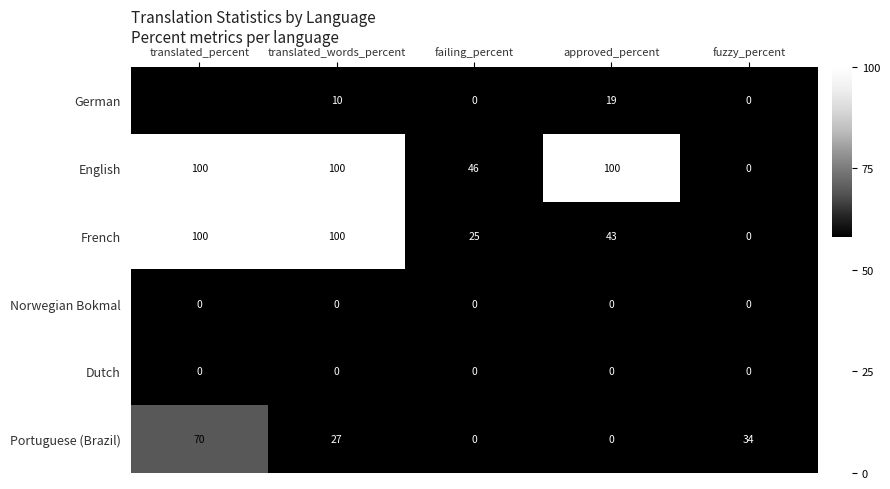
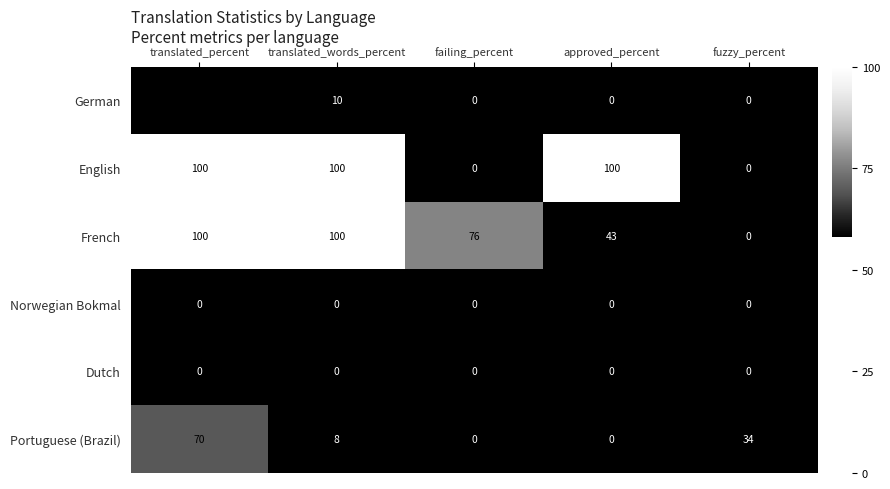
  {
    "German": {
      "translated_words_percent": 10,
      "failing_percent": 0,
-     "approved_percent": 19,
+     "approved_percent": 0,
      "fuzzy_percent": 0
    },
    "English": {
      "translated_percent": 100,
      "translated_words_percent": 100,
-     "failing_percent": 46,
+     "failing_percent": 0,
      "approved_percent": 100,
      "fuzzy_percent": 0
    },
    "French": {
      "translated_percent": 100,
      "translated_words_percent": 100,
-     "failing_percent": 25,
+     "failing_percent": 76,
      "approved_percent": 43,
      "fuzzy_percent": 0
    },
    "Norwegian Bokmal": {
      "translated_percent": 0,
      "translated_words_percent": 0,
      "failing_percent": 0,
      "approved_percent": 0,
      "fuzzy_percent": 0
    },
    "Dutch": {
      "translated_percent": 0,
      "translated_words_percent": 0,
      "failing_percent": 0,
      "approved_percent": 0,
      "fuzzy_percent": 0
    },
    "Portuguese (Brazil)": {
      "translated_percent": 70,
-     "translated_words_percent": 27,
+     "translated_words_percent": 8,
      "failing_percent": 0,
      "approved_percent": 0,
      "fuzzy_percent": 34
    }
  }
